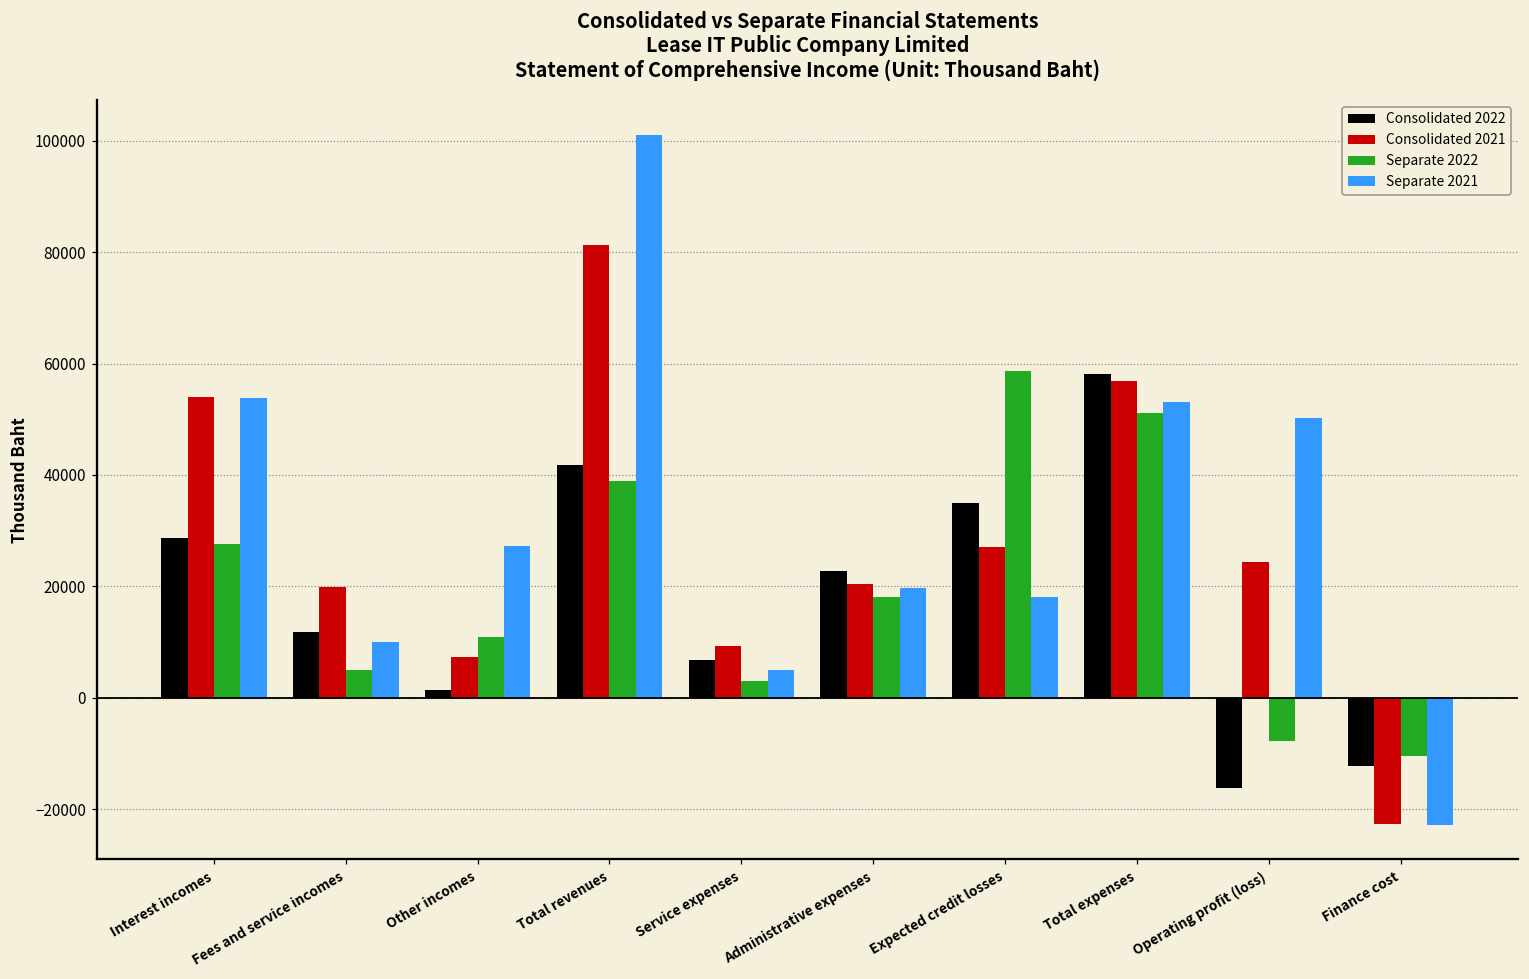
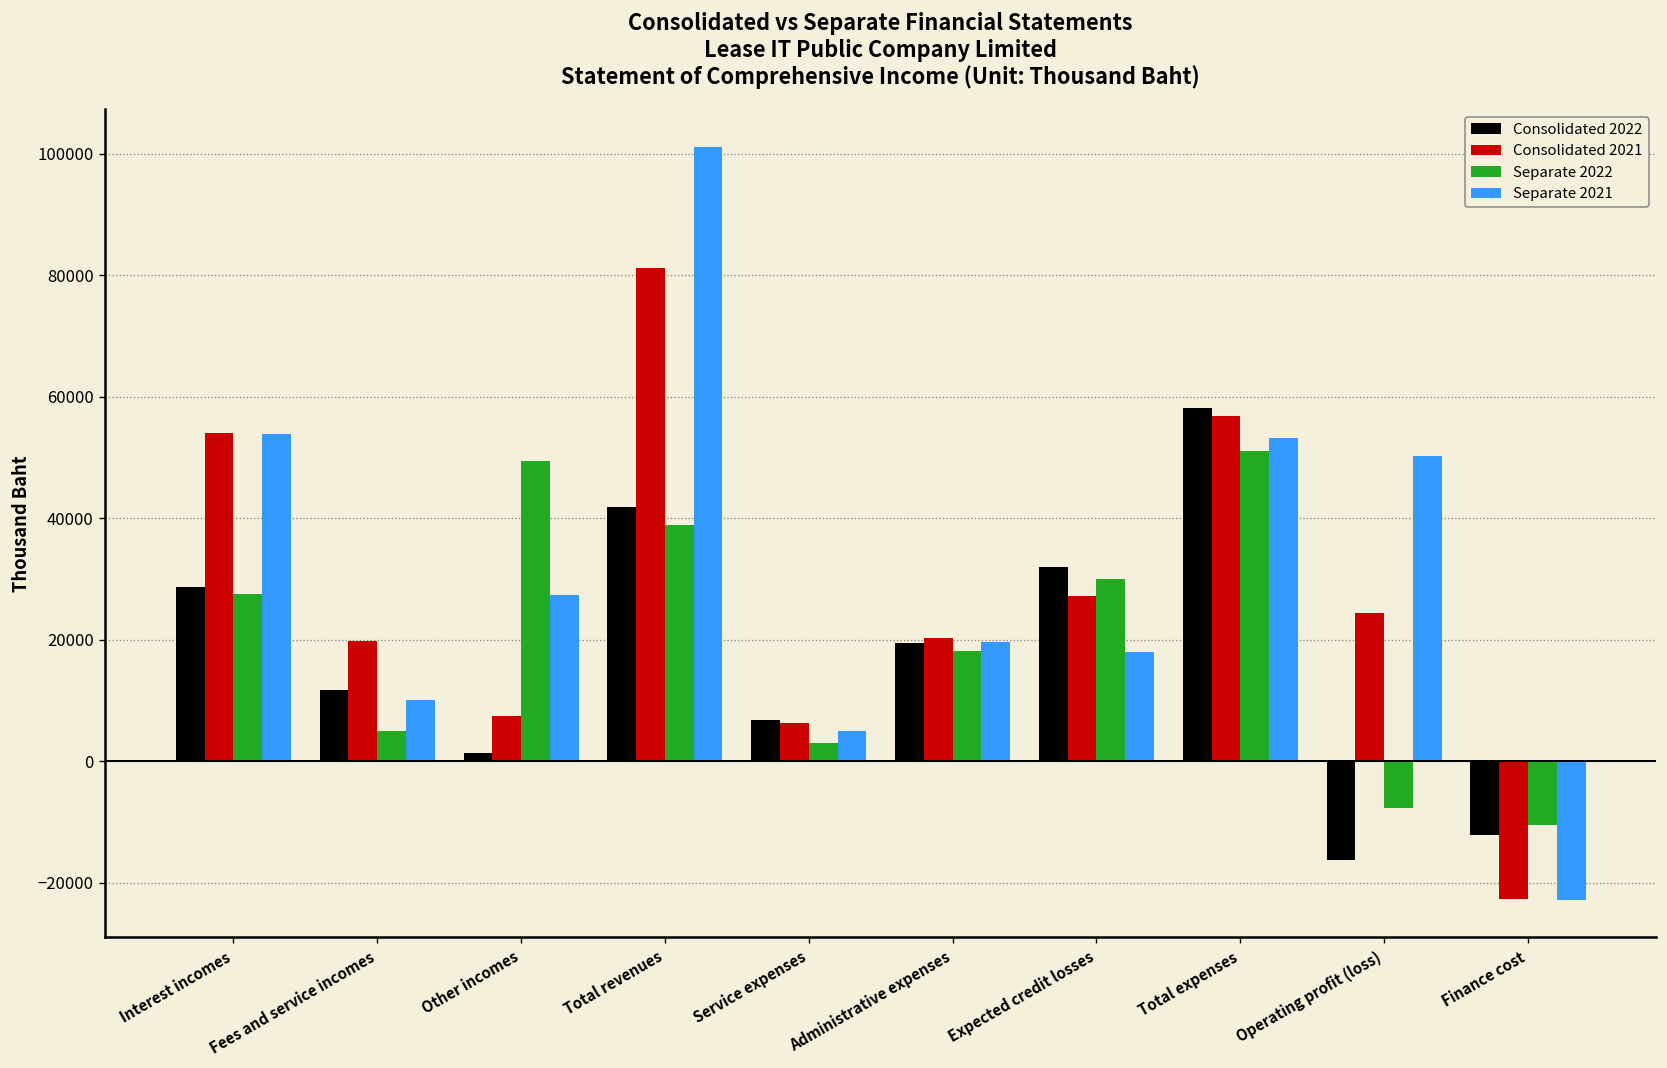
  {
    "Consolidated 2022": {
      "Interest incomes": 29000,
      "Fees and service incomes": 12000,
      "Other incomes": 1000,
      "Total revenues": 42000,
      "Service expenses": 7000,
-     "Administrative expenses": 23000,
-     "Expected credit losses": 35000,
+     "Administrative expenses": 19000,
+     "Expected credit losses": 32000,
      "Total expenses": 58000,
      "Operating profit (loss)": -16000,
      "Finance cost": -12000
    },
    "Consolidated 2021": {
      "Interest incomes": 54000,
      "Fees and service incomes": 20000,
      "Other incomes": 7000,
      "Total revenues": 81000,
-     "Service expenses": 9000,
+     "Service expenses": 6000,
      "Administrative expenses": 20000,
      "Expected credit losses": 27000,
      "Total expenses": 57000,
      "Operating profit (loss)": 24000,
      "Finance cost": -23000
    },
    "Separate 2022": {
      "Interest incomes": 28000,
      "Fees and service incomes": 5000,
-     "Other incomes": 11000,
+     "Other incomes": 49000,
      "Total revenues": 39000,
      "Service expenses": 3000,
      "Administrative expenses": 18000,
-     "Expected credit losses": 59000,
+     "Expected credit losses": 30000,
      "Total expenses": 51000,
      "Operating profit (loss)": -8000,
      "Finance cost": -11000
    },
    "Separate 2021": {
      "Interest incomes": 54000,
      "Fees and service incomes": 10000,
      "Other incomes": 27000,
      "Total revenues": 101000,
      "Service expenses": 5000,
      "Administrative expenses": 20000,
      "Expected credit losses": 18000,
      "Total expenses": 53000,
      "Operating profit (loss)": 50000,
      "Finance cost": -23000
    }
  }
